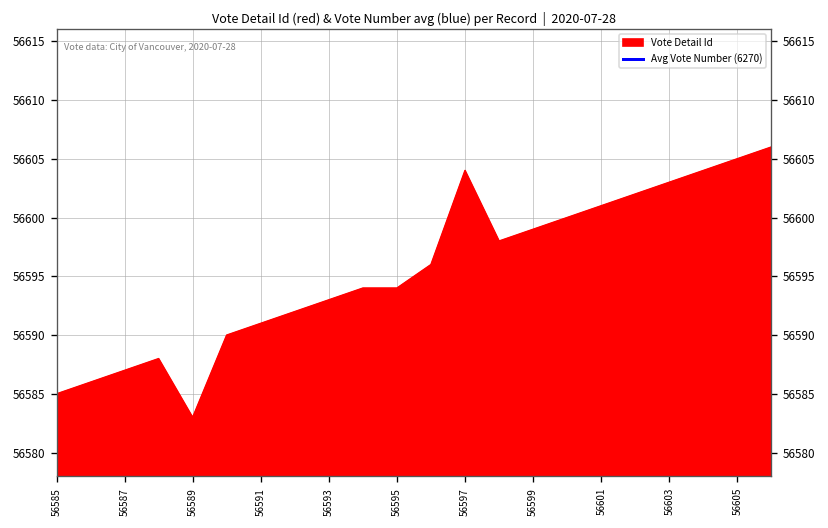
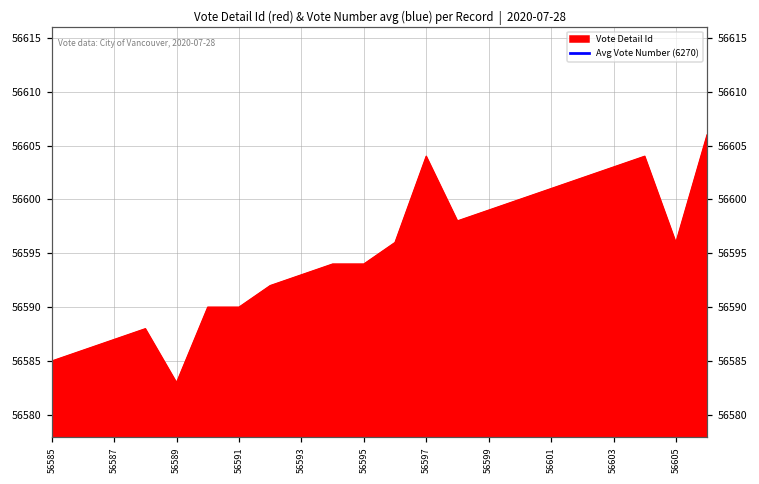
  {
    "Vote Detail Id": {
      "56585": 56585,
      "56587": 56587,
      "56589": 56583,
-     "56591": 56591,
+     "56591": 56590,
      "56593": 56593,
      "56595": 56594,
      "56597": 56604,
      "56599": 56599,
      "56601": 56601,
      "56603": 56603,
-     "56605": 56605
+     "56605": 56596
    }
  }
